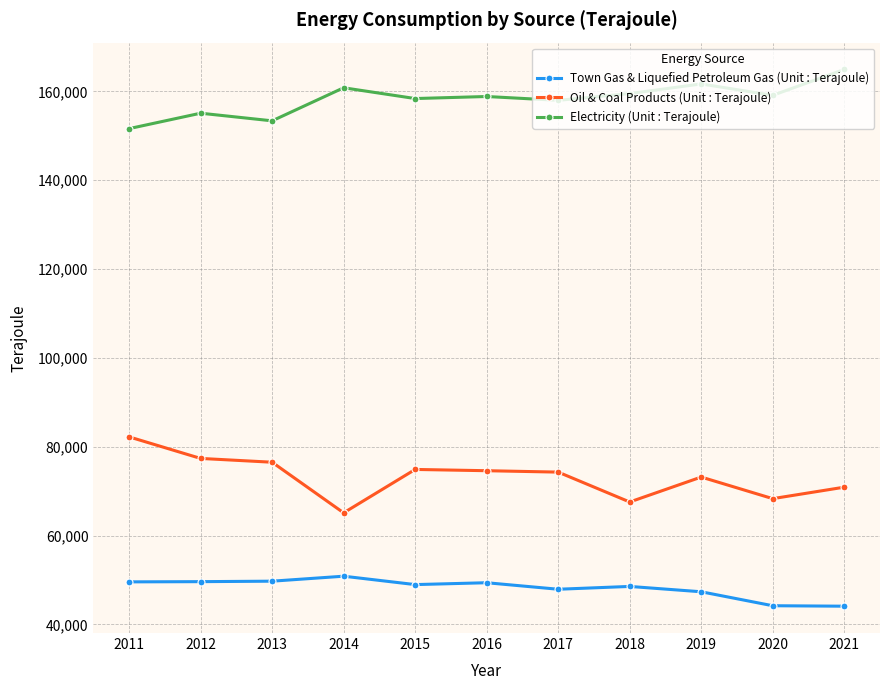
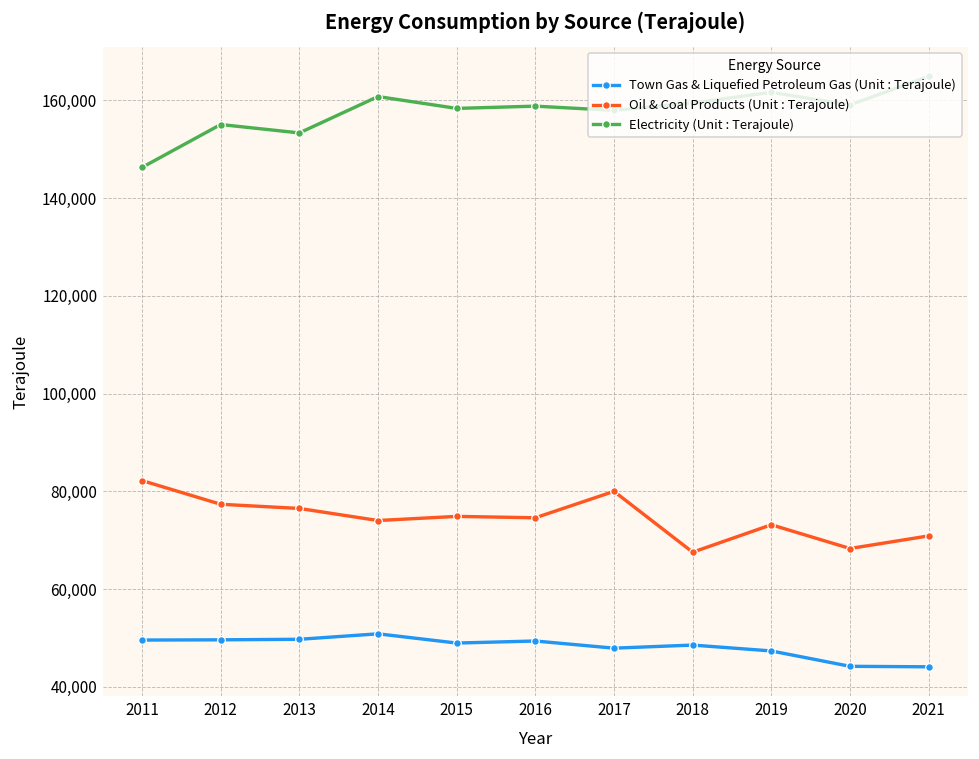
  {
    "Town Gas & Liquefied Petroleum Gas (Unit : Terajoule)": {
      "2011": "50,000",
      "2012": "50,000",
      "2013": "50,000",
      "2014": "51,000",
      "2015": "49,000",
      "2016": "49,000",
      "2017": "48,000",
      "2018": "49,000",
      "2019": "47,000",
      "2020": "44,000",
      "2021": "44,000"
    },
    "Oil & Coal Products (Unit : Terajoule)": {
      "2011": "82,000",
      "2012": "77,000",
      "2013": "77,000",
-     "2014": "65,000",
+     "2014": "74,000",
      "2015": "75,000",
      "2016": "75,000",
-     "2017": "74,000",
+     "2017": "80,000",
      "2018": "68,000",
      "2019": "73,000",
      "2020": "68,000",
      "2021": "71,000"
    },
    "Electricity (Unit : Terajoule)": {
-     "2011": "152,000",
+     "2011": "146,000",
      "2012": "155,000",
      "2013": "153,000",
      "2014": "161,000",
      "2015": "158,000",
      "2016": "159,000"
    }
  }
